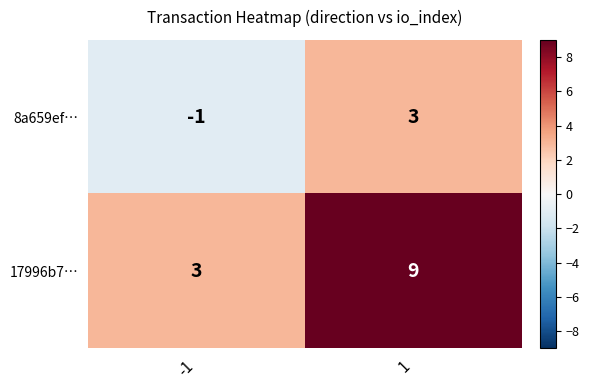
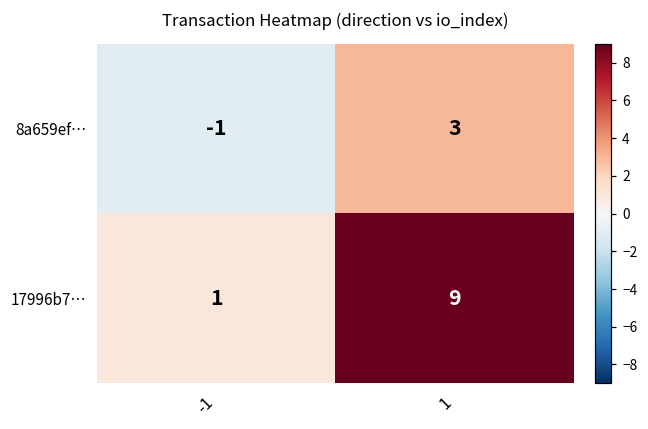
  {
    "8a659ef…": {
      "-1": -1,
      "1": 3
    },
    "17996b7…": {
-     "-1": 3,
+     "-1": 1,
      "1": 9
    }
  }
